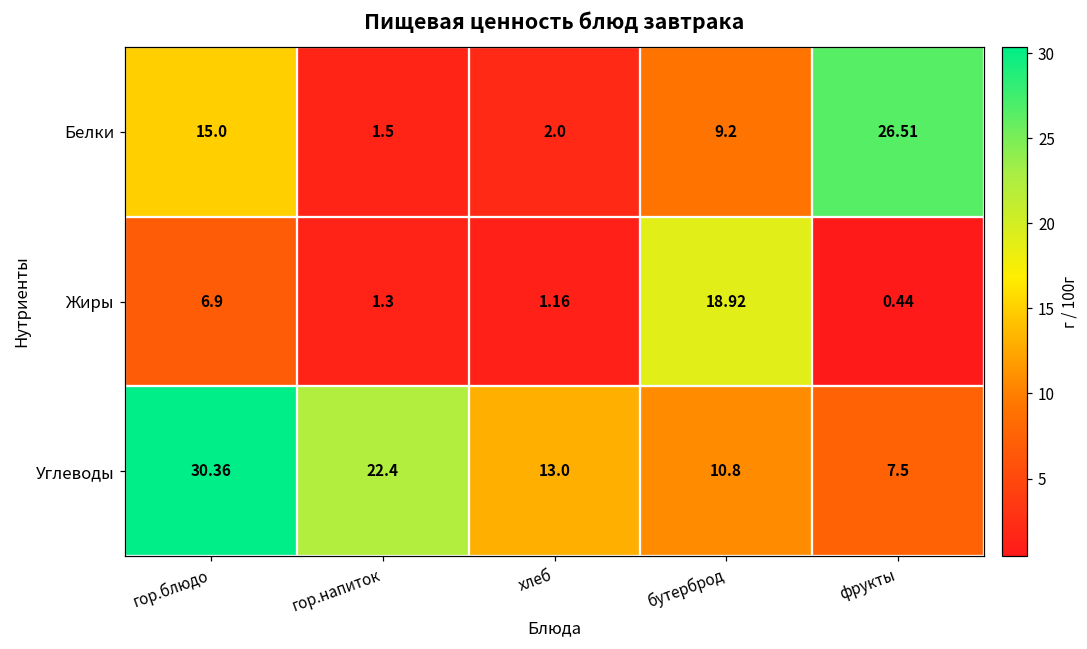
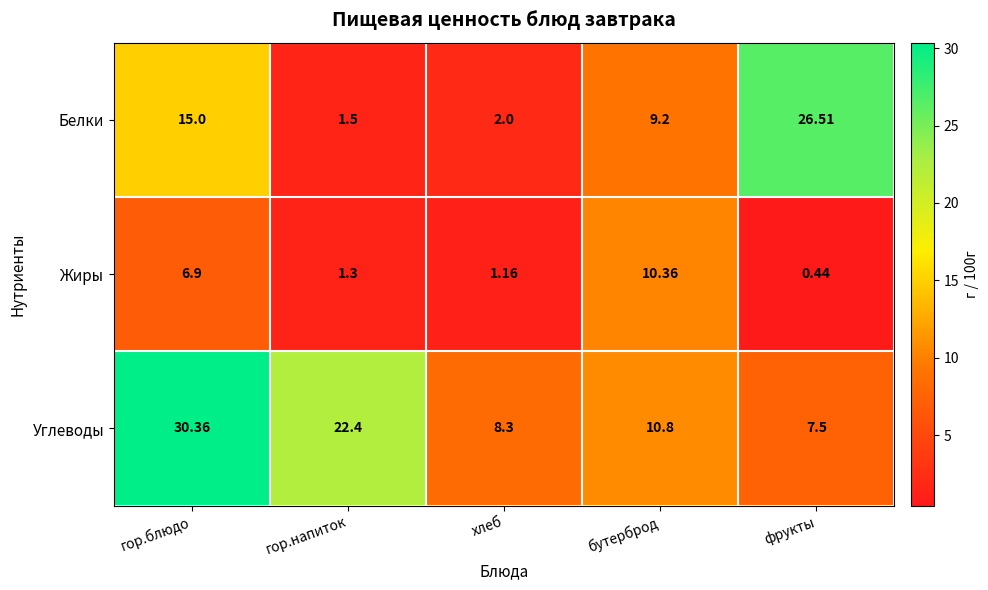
  {
    "Белки": {
      "гор.блюдо": 15.0,
      "гор.напиток": 1.5,
      "хлеб": 2.0,
      "бутерброд": 9.2,
      "фрукты": 26.51
    },
    "Жиры": {
      "гор.блюдо": 6.9,
      "гор.напиток": 1.3,
      "хлеб": 1.16,
-     "бутерброд": 18.92,
+     "бутерброд": 10.36,
      "фрукты": 0.44
    },
    "Углеводы": {
      "гор.блюдо": 30.36,
      "гор.напиток": 22.4,
-     "хлеб": 13.0,
+     "хлеб": 8.3,
      "бутерброд": 10.8,
      "фрукты": 7.5
    }
  }
